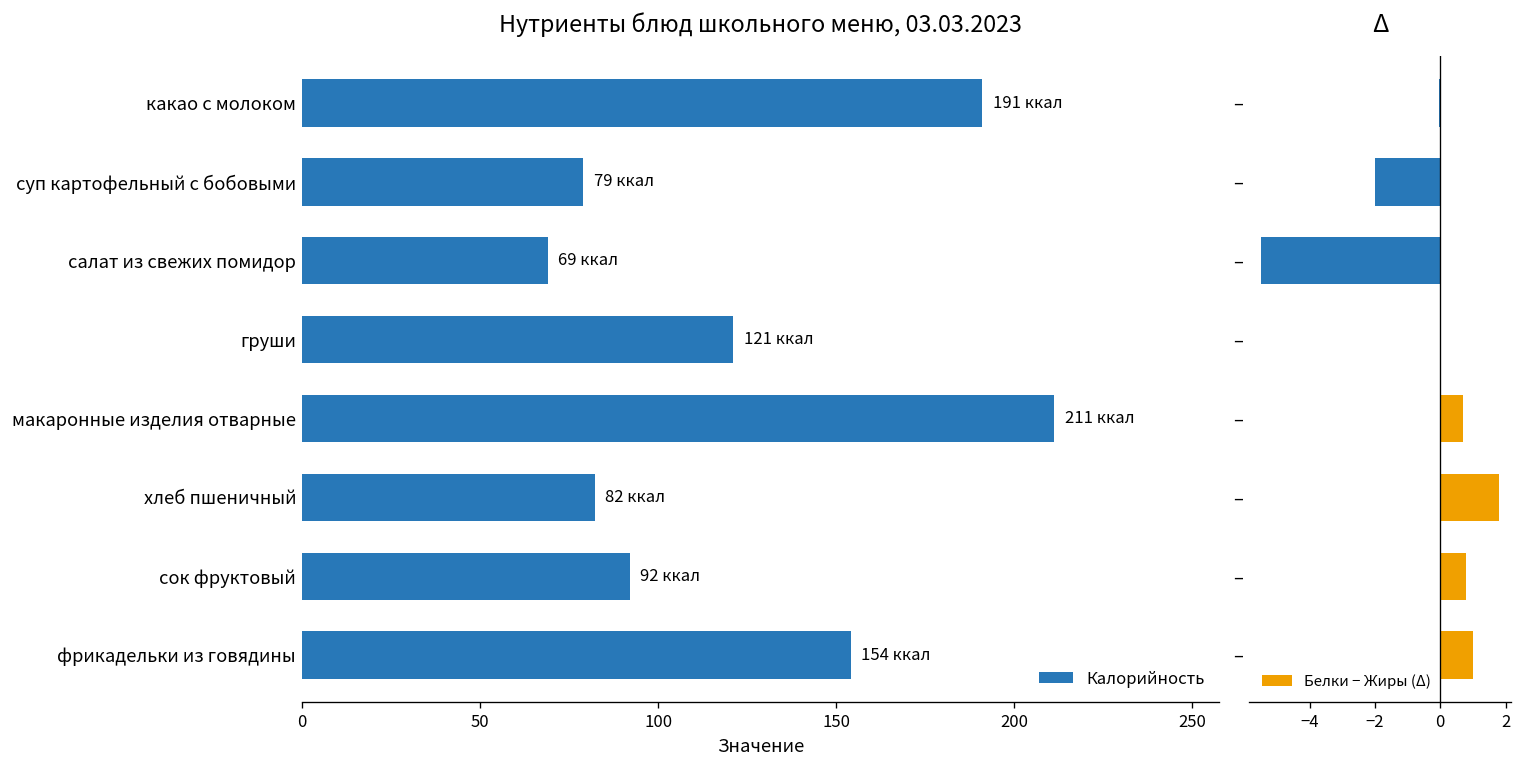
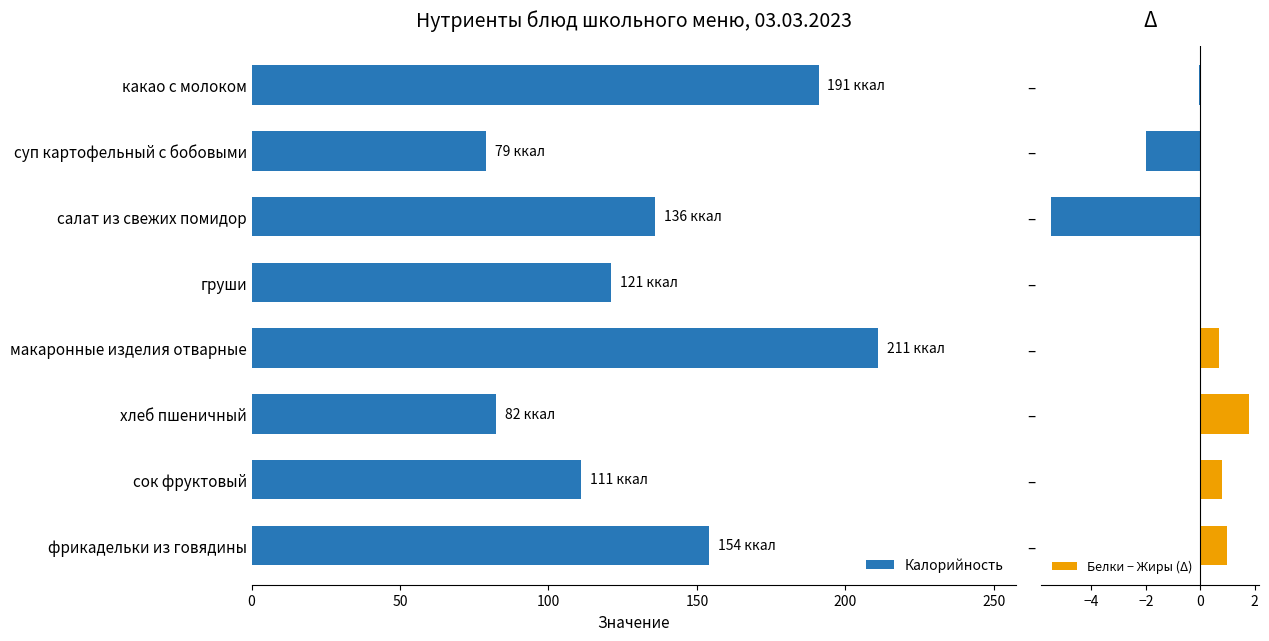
  {
    "Нутриенты блюд школьного меню, 03.03.2023": {
      "какао с молоком": 191,
      "суп картофельный с бобовыми": 79,
-     "салат из свежих помидор": 69,
+     "салат из свежих помидор": 136,
      "груши": 121,
      "макаронные изделия отварные": 211,
      "хлеб пшеничный": 82,
-     "сок фруктовый": 92,
+     "сок фруктовый": 111,
      "фрикадельки из говядины": 154
    }
  }
